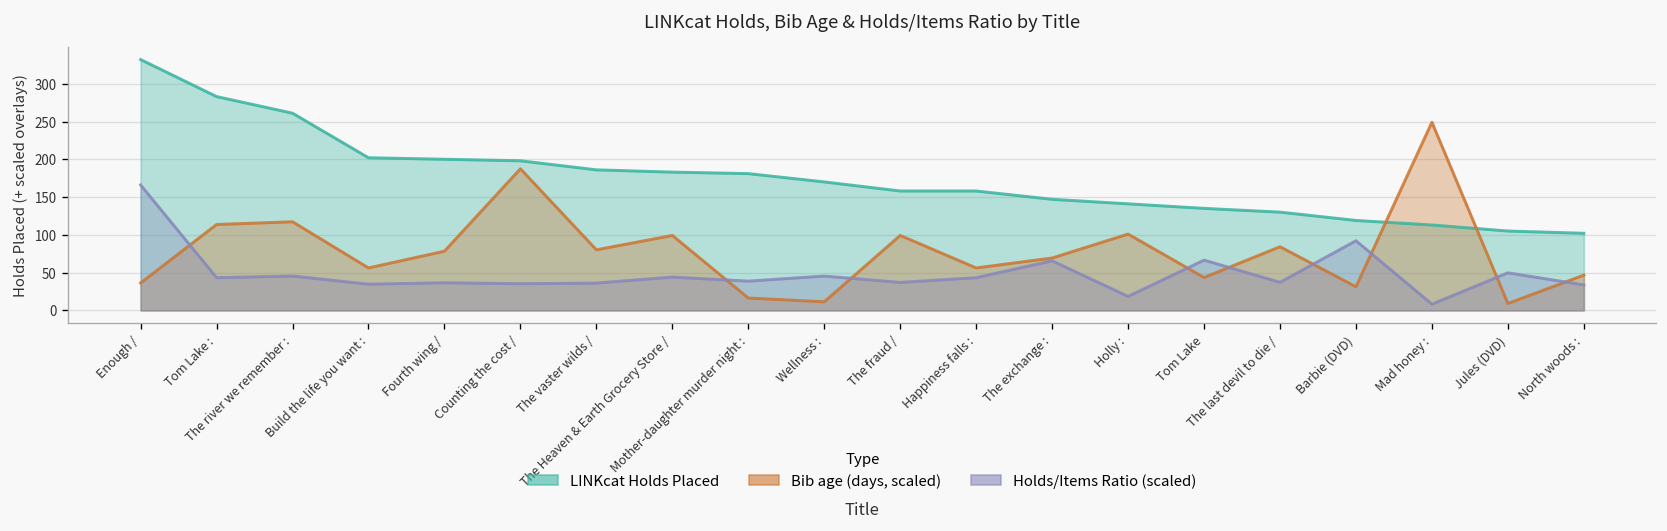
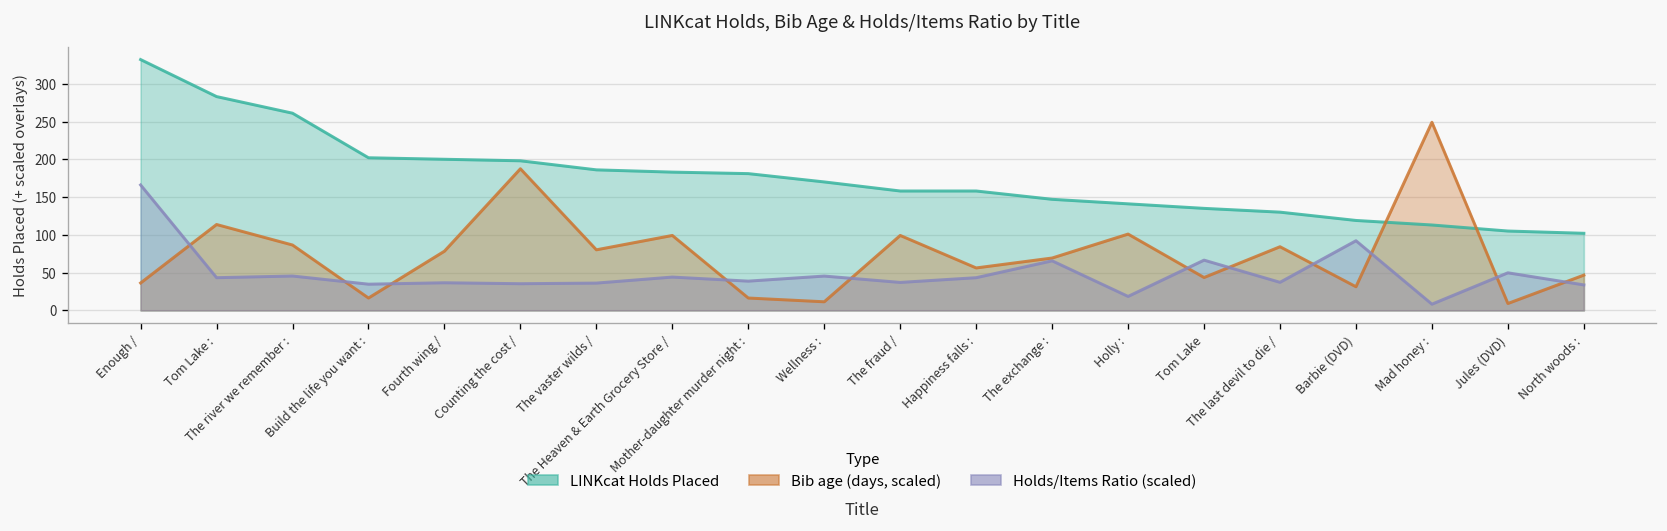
  {
    "Bib age (days, scaled)": {
      "Enough /": 40,
      "Tom Lake :": 110,
-     "The river we remember :": 120,
-     "Build the life you want :": 60,
+     "The river we remember :": 90,
+     "Build the life you want :": 20,
      "Fourth wing /": 80,
      "Counting the cost /": 190,
      "The vaster wilds /": 80,
      "The Heaven & Earth Grocery Store /": 100,
      "Mother-daughter murder night :": 20,
      "Wellness :": 10,
      "The fraud /": 100,
      "Happiness falls :": 60,
      "Holly :": 100,
      "Tom Lake": 40,
      "The last devil to die /": 80,
      "Barbie (DVD)": 30,
      "Mad honey :": 250,
      "Jules (DVD)": 10,
      "North woods :": 50
    }
  }
